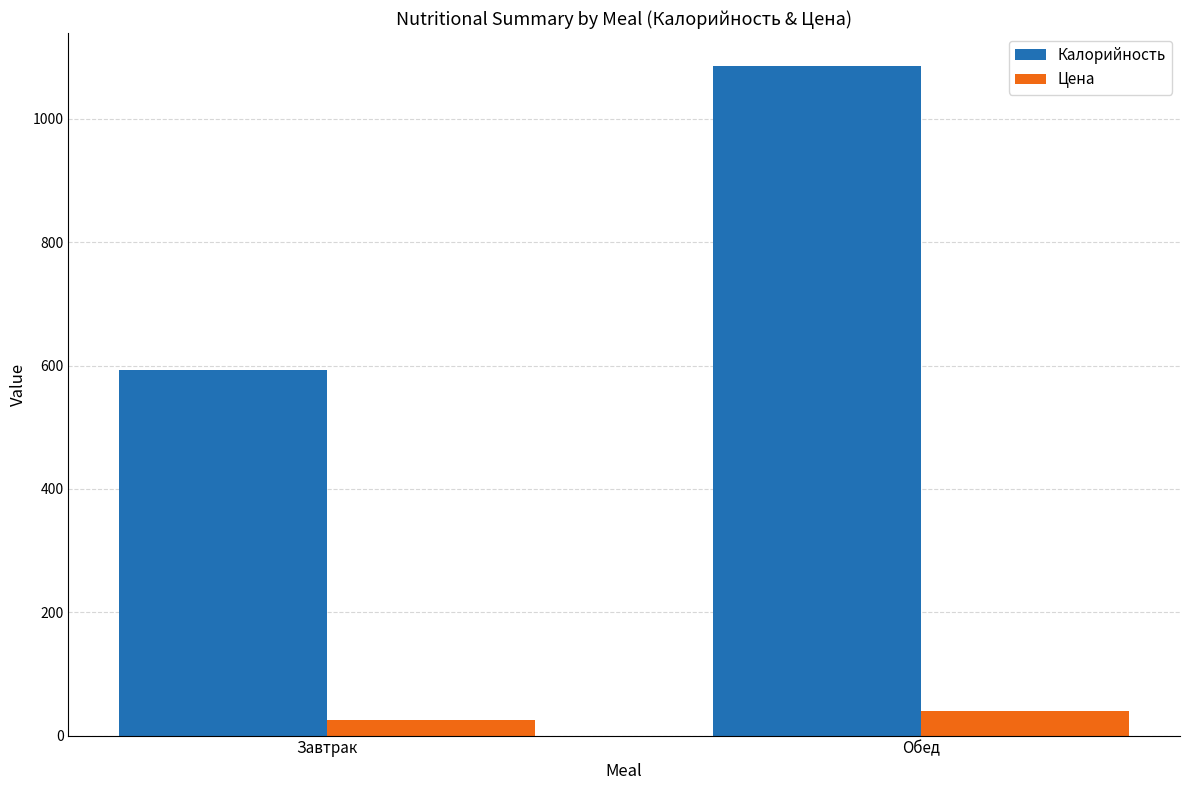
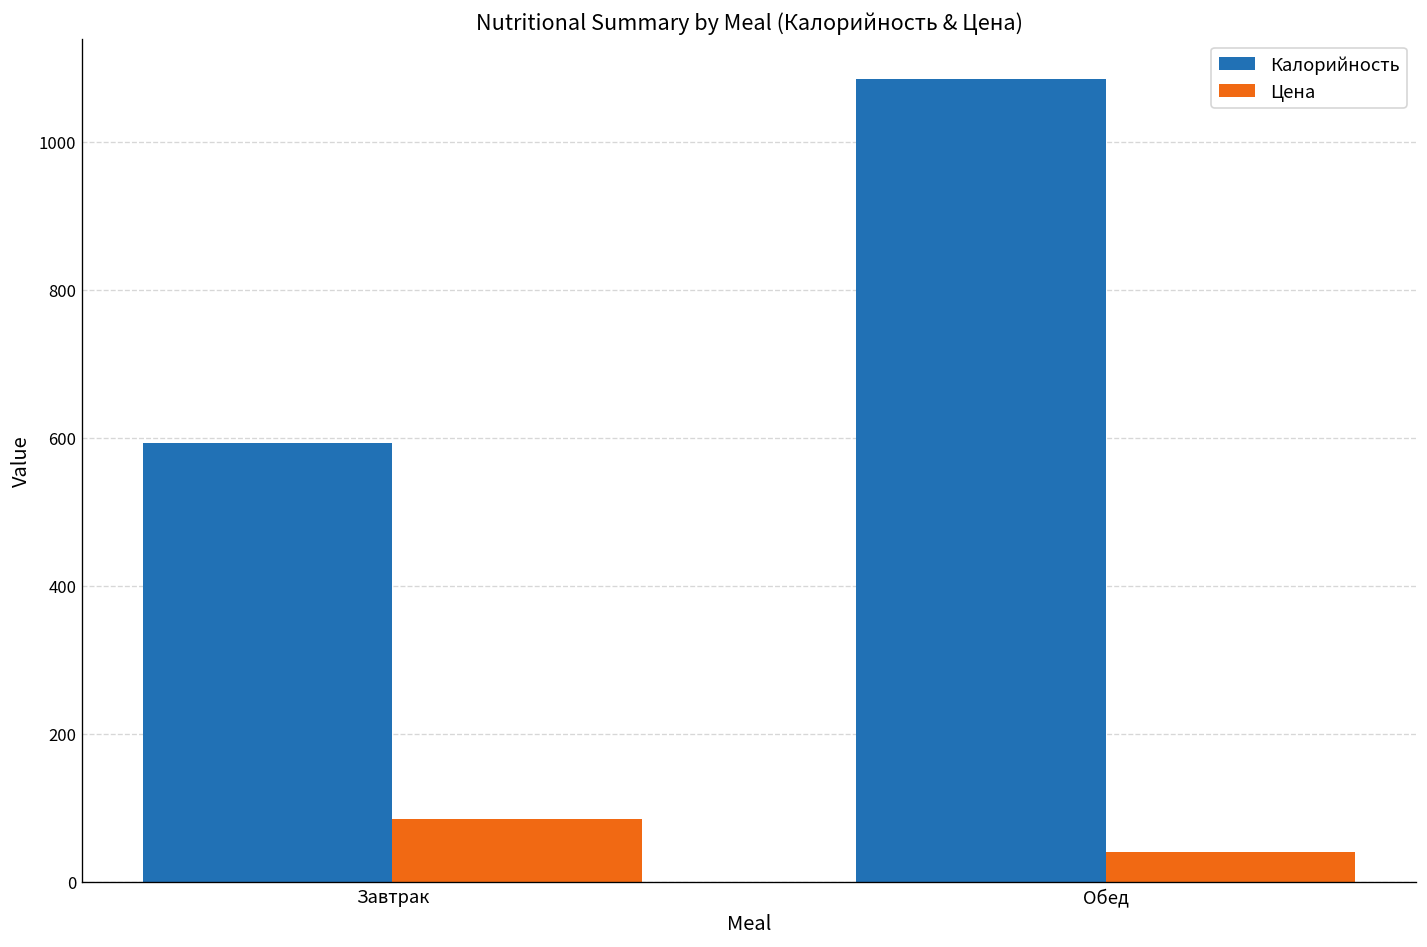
  {
    "Калорийность": {
      "Завтрак": 590,
      "Обед": 1090
    },
    "Цена": {
-     "Завтрак": 20,
+     "Завтрак": 90,
      "Обед": 40
    }
  }
